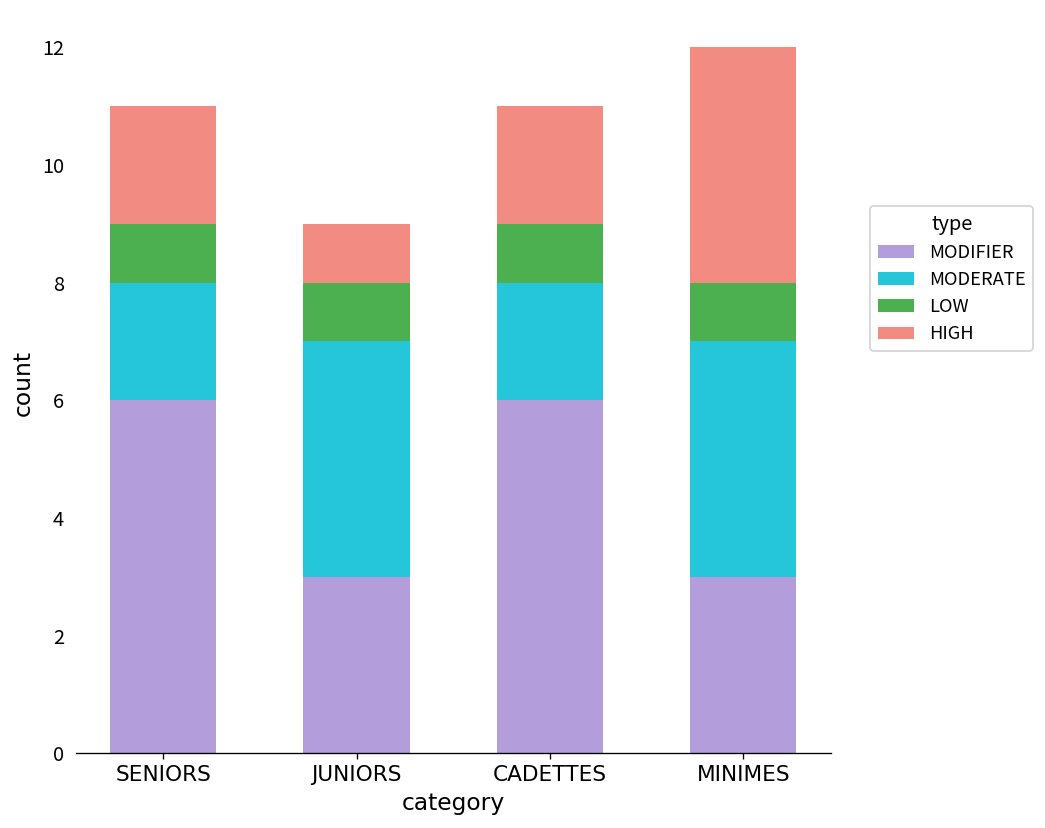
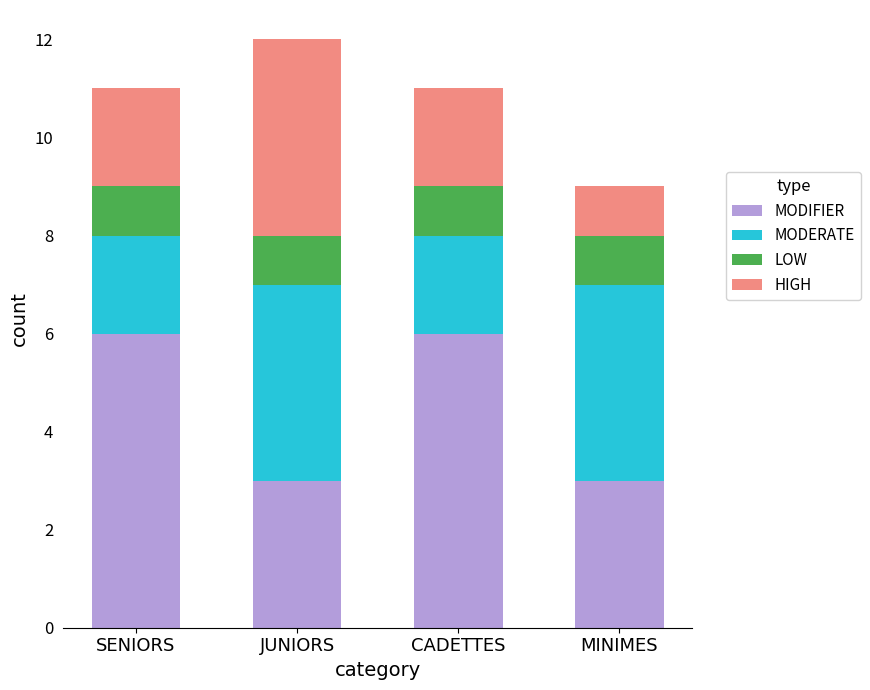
  {
    "MODIFIER": {
      "SENIORS": 6,
      "JUNIORS": 3,
      "CADETTES": 6,
      "MINIMES": 3
    },
    "MODERATE": {
      "SENIORS": 2,
      "JUNIORS": 4,
      "CADETTES": 2,
      "MINIMES": 4
    },
    "LOW": {
      "SENIORS": 1,
      "JUNIORS": 1,
      "CADETTES": 1,
      "MINIMES": 1
    },
    "HIGH": {
      "SENIORS": 2,
-     "JUNIORS": 1,
+     "JUNIORS": 4,
      "CADETTES": 2,
-     "MINIMES": 4
+     "MINIMES": 1
    }
  }
